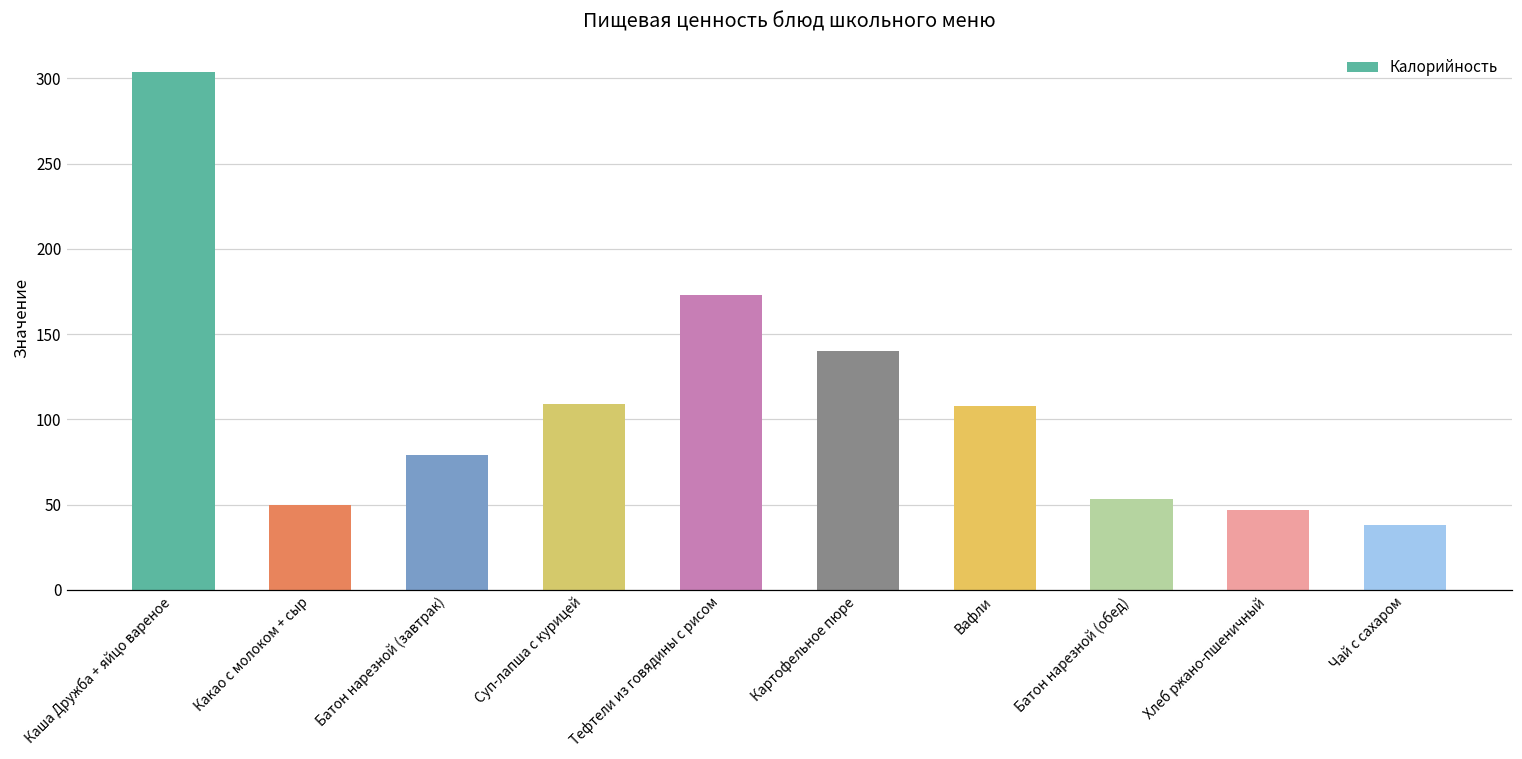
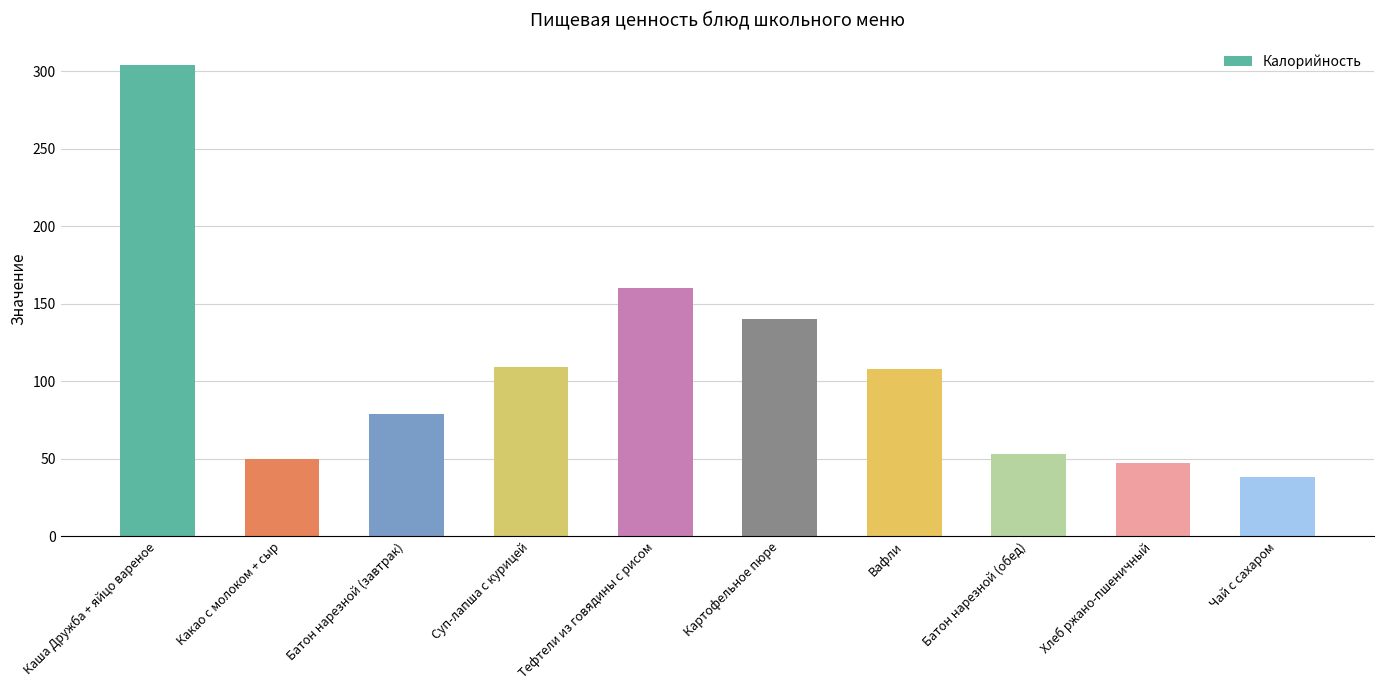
  {
    "Каша Дружба + яйцо вареное": 304,
    "Какао с молоком + сыр": 50,
    "Батон нарезной (завтрак)": 79,
    "Суп-лапша с курицей": 109,
-   "Тефтели из говядины с рисом": 173,
+   "Тефтели из говядины с рисом": 160,
    "Картофельное пюре": 140,
    "Вафли": 108,
    "Батон нарезной (обед)": 53,
    "Хлеб ржано-пшеничный": 47,
    "Чай с сахаром": 38
  }
